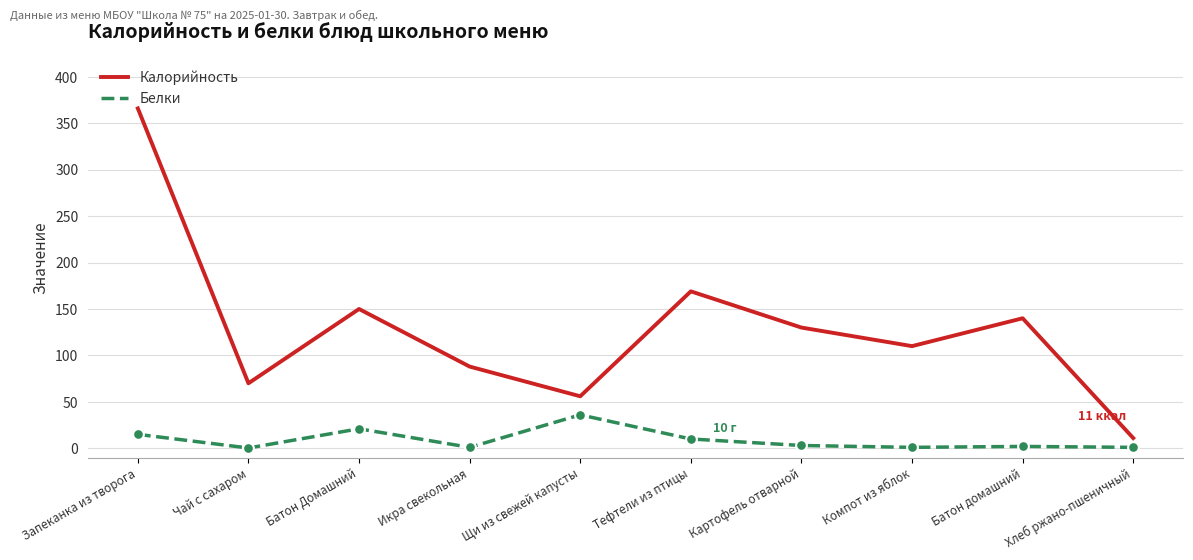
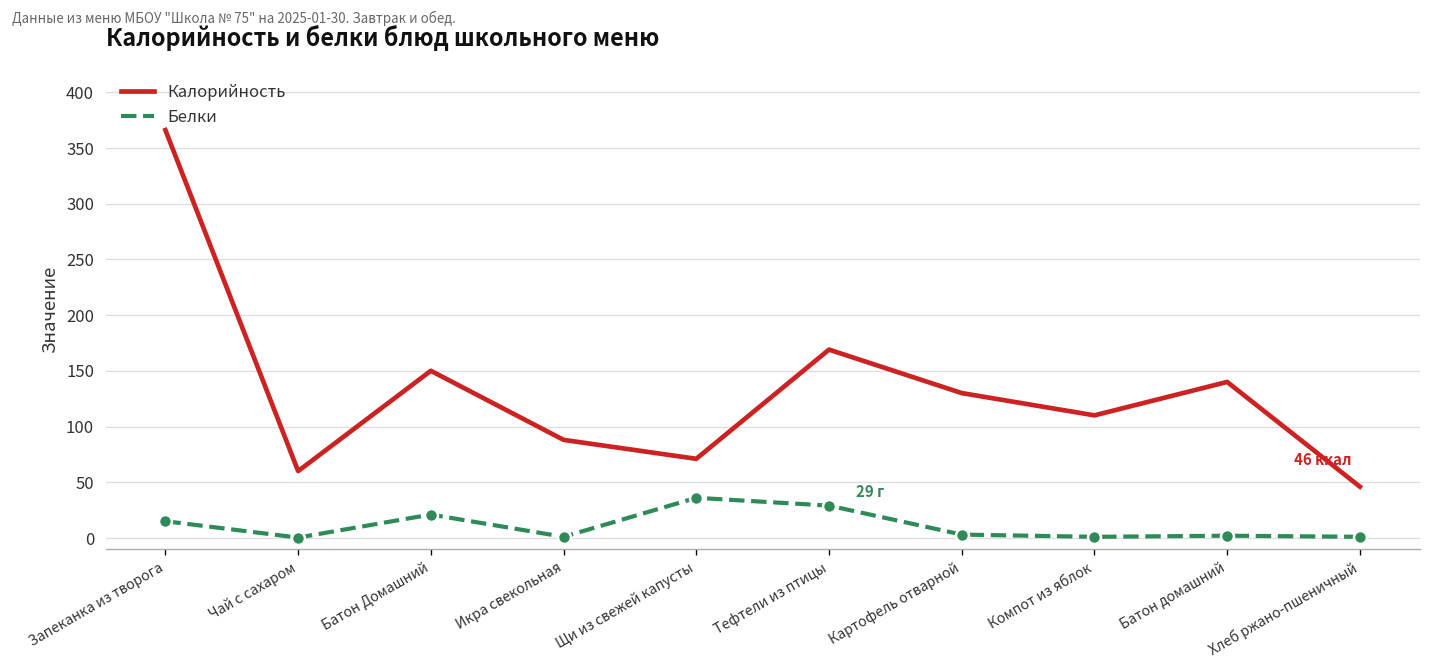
  {
    "Калорийность": {
-     "Чай с сахаром": 70,
-     "Щи из свежей капусты": 60,
-     "Хлеб ржано-пшеничный": 11
+     "Чай с сахаром": 60,
+     "Щи из свежей капусты": 70,
+     "Хлеб ржано-пшеничный": 46
    },
    "Белки": {
-     "Тефтели из птицы": 10
+     "Тефтели из птицы": 29
    }
  }
